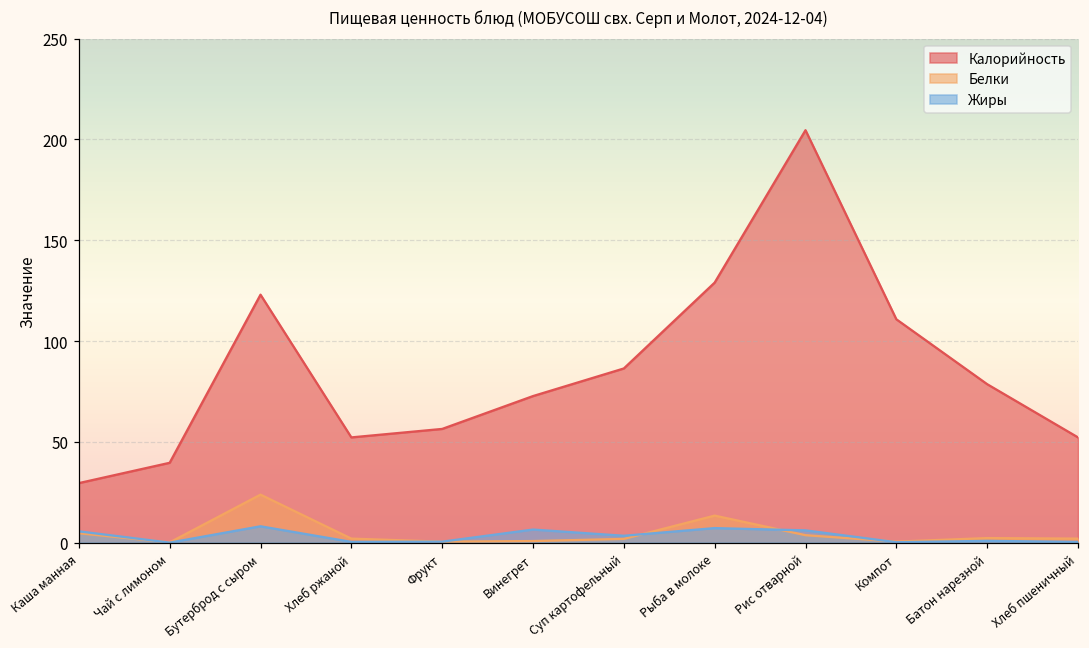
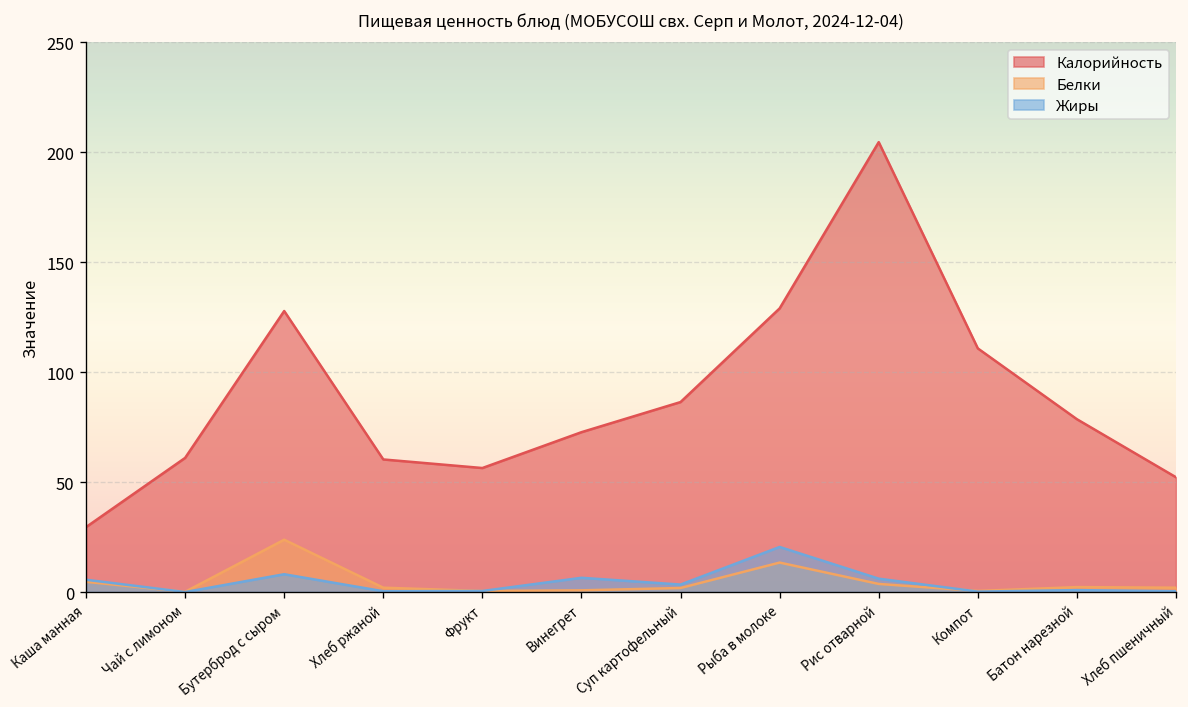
  {
    "Калорийность": {
      "Каша манная": 30,
-     "Чай с лимоном": 40,
-     "Бутерброд с сыром": 123,
-     "Хлеб ржаной": 52,
+     "Чай с лимоном": 61,
+     "Бутерброд с сыром": 128,
+     "Хлеб ржаной": 60,
      "Фрукт": 56,
      "Винегрет": 73,
      "Суп картофельный": 86,
      "Рыба в молоке": 129,
      "Рис отварной": 205,
      "Компот": 111,
      "Батон нарезной": 79,
      "Хлеб пшеничный": 52
    },
    "Белки": {
      "Бутерброд с сыром": 24,
      "Хлеб ржаной": 2,
      "Винегрет": 1,
      "Суп картофельный": 2,
      "Рыба в молоке": 13,
      "Рис отварной": 4,
      "Хлеб пшеничный": 2
    },
    "Жиры": {
      "Бутерброд с сыром": 8,
      "Хлеб ржаной": 0,
      "Винегрет": 6,
      "Суп картофельный": 3,
-     "Рыба в молоке": 7,
+     "Рыба в молоке": 21,
      "Рис отварной": 6,
      "Хлеб пшеничный": 0
    }
  }
